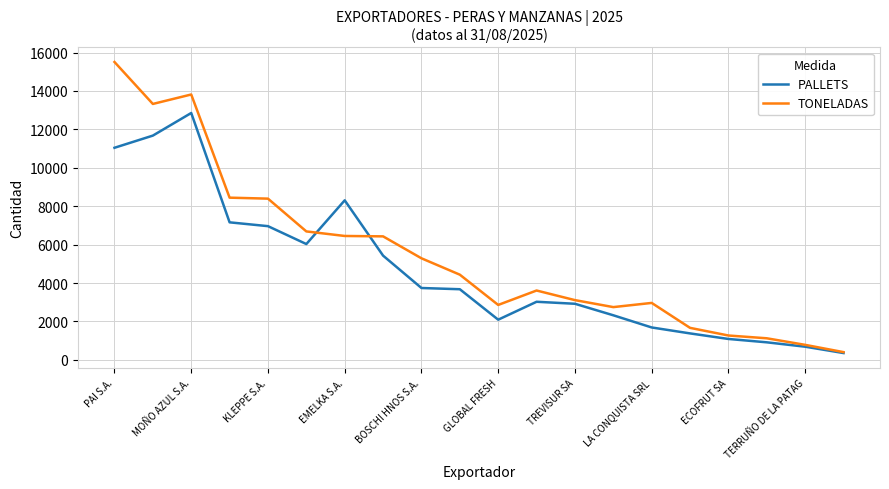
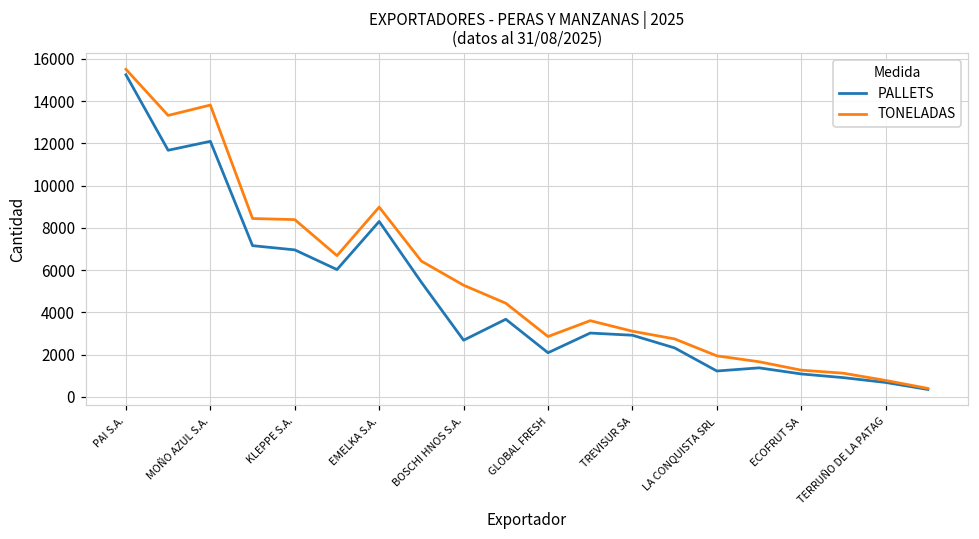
  {
    "PALLETS": {
-     "PAI S.A.": 11000,
-     "MOÑO AZUL S.A.": 12900,
+     "PAI S.A.": 15300,
+     "MOÑO AZUL S.A.": 12100,
      "KLEPPE S.A.": 7000,
      "EMELKA S.A.": 8300,
-     "BOSCHI HNOS S.A.": 3700,
+     "BOSCHI HNOS S.A.": 2700,
      "GLOBAL FRESH": 2100,
      "TREVISUR SA": 2900,
-     "LA CONQUISTA SRL": 1700,
+     "LA CONQUISTA SRL": 1200,
      "ECOFRUT SA": 1100
    },
    "TONELADAS": {
      "PAI S.A.": 15500,
      "MOÑO AZUL S.A.": 13800,
      "KLEPPE S.A.": 8400,
-     "EMELKA S.A.": 6500,
+     "EMELKA S.A.": 9000,
      "BOSCHI HNOS S.A.": 5300,
      "GLOBAL FRESH": 2900,
      "TREVISUR SA": 3100,
-     "LA CONQUISTA SRL": 3000,
+     "LA CONQUISTA SRL": 1900,
      "ECOFRUT SA": 1300
    }
  }
